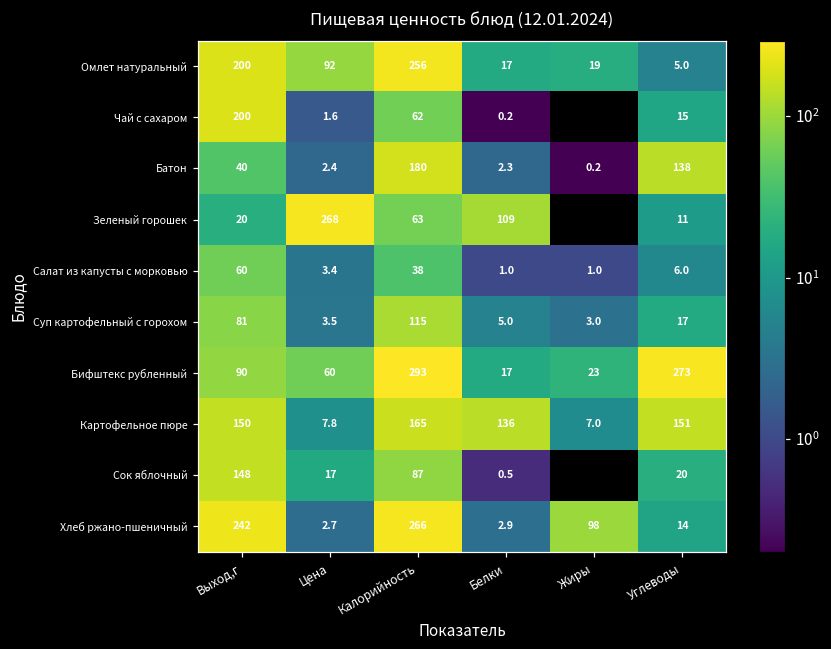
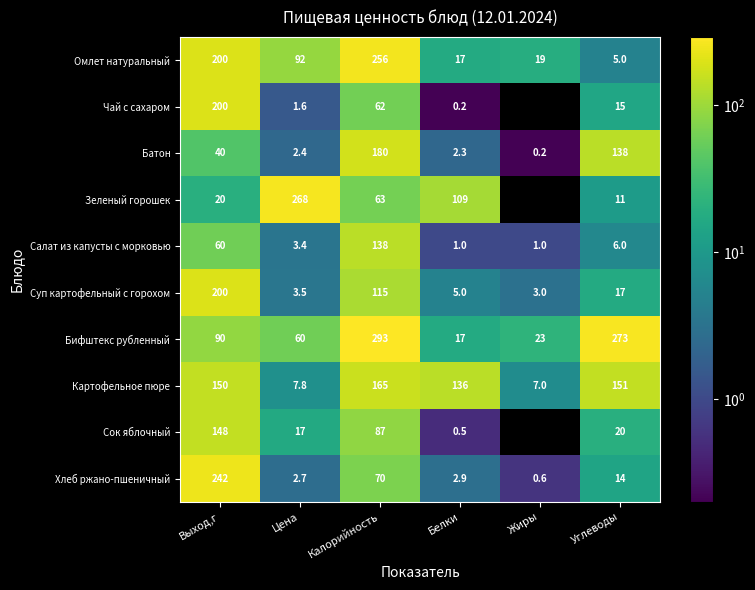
  {
    "Омлет натуральный": {
      "Выход,г": 200,
      "Цена": 92,
      "Калорийность": 256,
      "Белки": 17,
      "Жиры": 19,
      "Углеводы": 5.0
    },
    "Чай с сахаром": {
      "Выход,г": 200,
      "Цена": 1.6,
      "Калорийность": 62,
      "Белки": 0.2,
      "Углеводы": 15
    },
    "Батон": {
      "Выход,г": 40,
      "Цена": 2.4,
      "Калорийность": 180,
      "Белки": 2.3,
      "Жиры": 0.2,
      "Углеводы": 138
    },
    "Зеленый горошек": {
      "Выход,г": 20,
      "Цена": 268,
      "Калорийность": 63,
      "Белки": 109,
      "Углеводы": 11
    },
    "Салат из капусты с морковью": {
      "Выход,г": 60,
      "Цена": 3.4,
-     "Калорийность": 38,
+     "Калорийность": 138,
      "Белки": 1.0,
      "Жиры": 1.0,
      "Углеводы": 6.0
    },
    "Суп картофельный с горохом": {
-     "Выход,г": 81,
+     "Выход,г": 200,
      "Цена": 3.5,
      "Калорийность": 115,
      "Белки": 5.0,
      "Жиры": 3.0,
      "Углеводы": 17
    },
    "Бифштекс рубленный": {
      "Выход,г": 90,
      "Цена": 60,
      "Калорийность": 293,
      "Белки": 17,
      "Жиры": 23,
      "Углеводы": 273
    },
    "Картофельное пюре": {
      "Выход,г": 150,
      "Цена": 7.8,
      "Калорийность": 165,
      "Белки": 136,
      "Жиры": 7.0,
      "Углеводы": 151
    },
    "Сок яблочный": {
      "Выход,г": 148,
      "Цена": 17,
      "Калорийность": 87,
      "Белки": 0.5,
      "Углеводы": 20
    },
    "Хлеб ржано-пшеничный": {
      "Выход,г": 242,
      "Цена": 2.7,
-     "Калорийность": 266,
+     "Калорийность": 70,
      "Белки": 2.9,
-     "Жиры": 98,
+     "Жиры": 0.6,
      "Углеводы": 14
    }
  }
